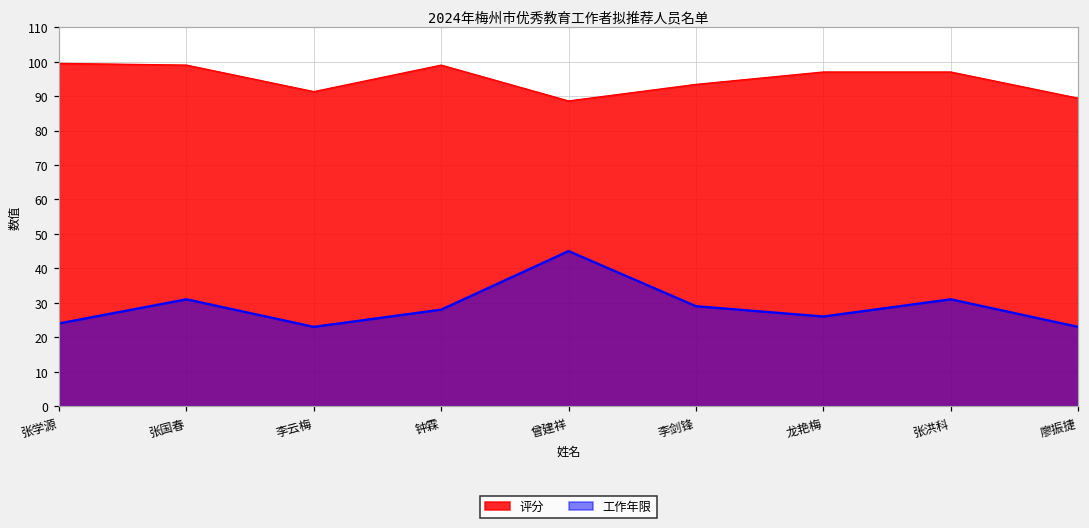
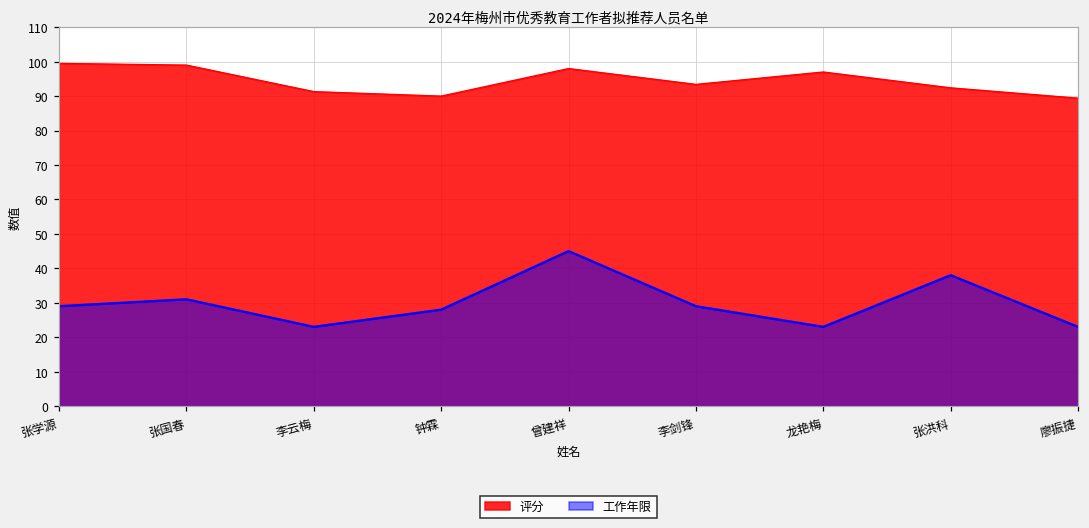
  {
    "评分": {
      "张学源": 100,
      "张国春": 99,
      "李云梅": 91,
-     "钟霖": 99,
-     "曾建祥": 89,
+     "钟霖": 90,
+     "曾建祥": 98,
      "李剑锋": 93,
      "龙艳梅": 97,
-     "张洪科": 97,
+     "张洪科": 92,
      "廖振捷": 89
    },
    "工作年限": {
-     "张学源": 24,
+     "张学源": 29,
      "张国春": 31,
      "李云梅": 23,
      "钟霖": 28,
      "曾建祥": 45,
      "李剑锋": 29,
-     "龙艳梅": 26,
-     "张洪科": 31,
+     "龙艳梅": 23,
+     "张洪科": 38,
      "廖振捷": 23
    }
  }
